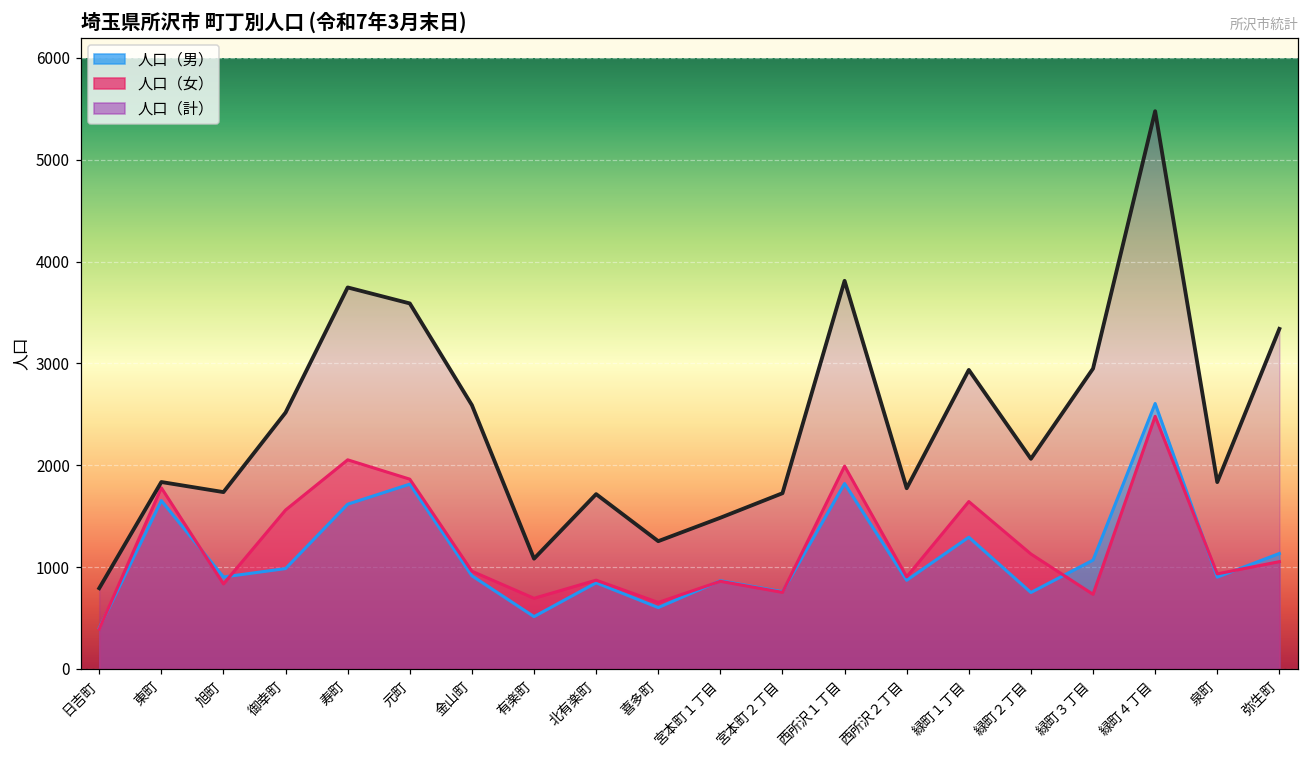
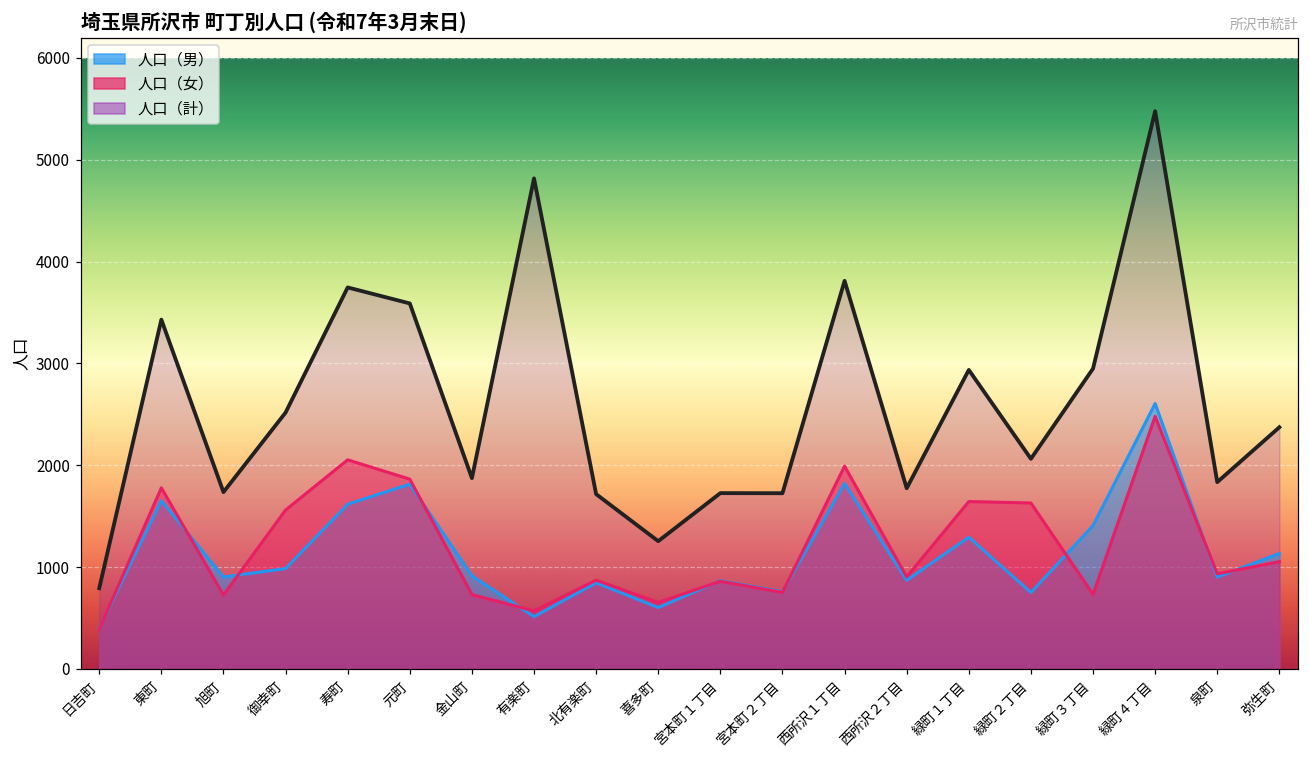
  {
    "人口（男）": {
      "東町": 1700,
      "旭町": 900,
      "御幸町": 1000,
      "寿町": 1600,
      "元町": 1800,
      "金山町": 900,
      "有楽町": 500,
      "喜多町": 600,
      "西所沢１丁目": 1800,
      "西所沢２丁目": 900,
      "緑町１丁目": 1300,
      "緑町２丁目": 800,
-     "緑町３丁目": 1100,
+     "緑町３丁目": 1400,
      "緑町４丁目": 2600,
      "泉町": 900,
      "弥生町": 1100
    },
    "人口（女）": {
      "東町": 1800,
-     "旭町": 800,
+     "旭町": 700,
      "御幸町": 1600,
      "寿町": 2100,
      "元町": 1900,
-     "金山町": 1000,
-     "有楽町": 700,
+     "金山町": 700,
+     "有楽町": 600,
      "喜多町": 700,
      "西所沢１丁目": 2000,
      "西所沢２丁目": 900,
      "緑町１丁目": 1600,
-     "緑町２丁目": 1100,
+     "緑町２丁目": 1600,
      "緑町３丁目": 700,
      "緑町４丁目": 2500,
      "泉町": 900,
      "弥生町": 1100
    },
    "人口（計）": {
      "日吉町": 800,
-     "東町": 1800,
+     "東町": 3400,
      "旭町": 1700,
      "御幸町": 2500,
      "寿町": 3700,
      "元町": 3600,
-     "金山町": 2600,
-     "有楽町": 1100,
+     "金山町": 1900,
+     "有楽町": 4800,
      "北有楽町": 1700,
      "喜多町": 1300,
-     "宮本町１丁目": 1500,
+     "宮本町１丁目": 1700,
      "宮本町２丁目": 1700,
      "西所沢１丁目": 3800,
      "西所沢２丁目": 1800,
      "緑町１丁目": 2900,
      "緑町２丁目": 2100,
      "緑町３丁目": 2900,
      "緑町４丁目": 5500,
      "泉町": 1800,
-     "弥生町": 3300
+     "弥生町": 2400
    }
  }
